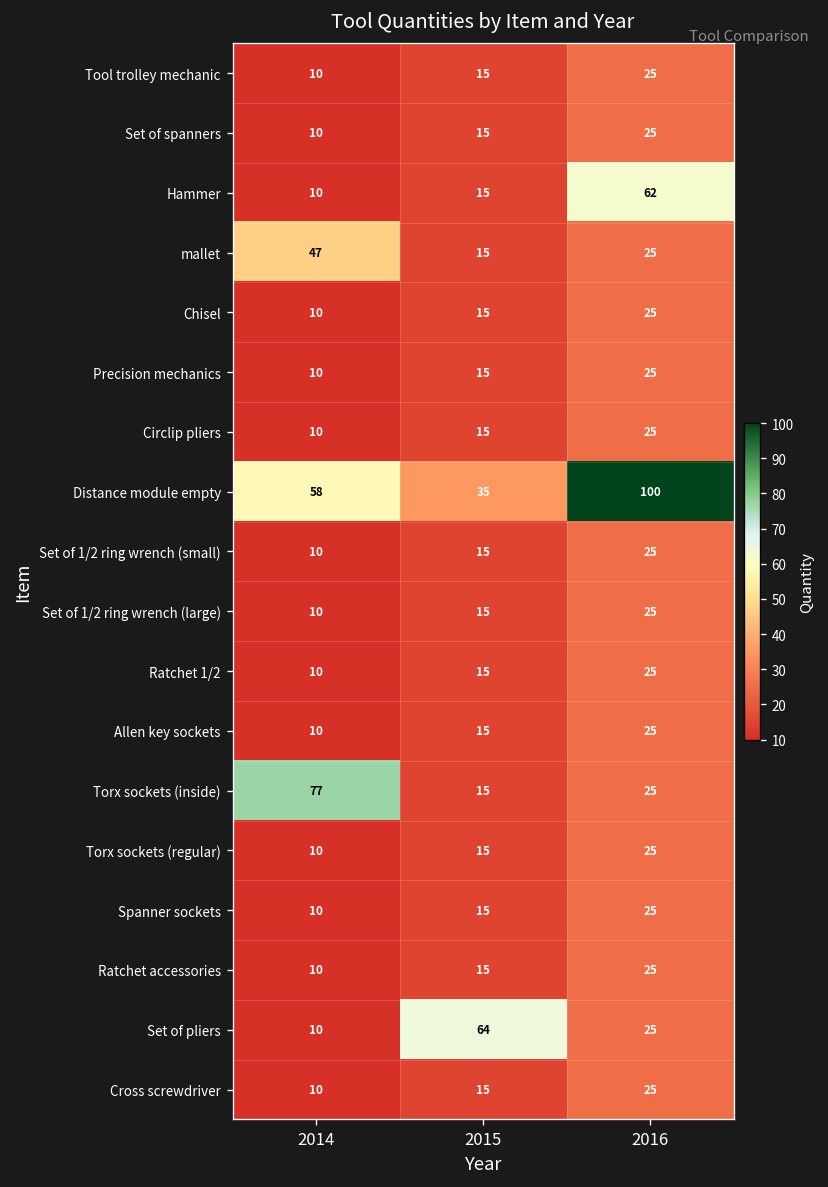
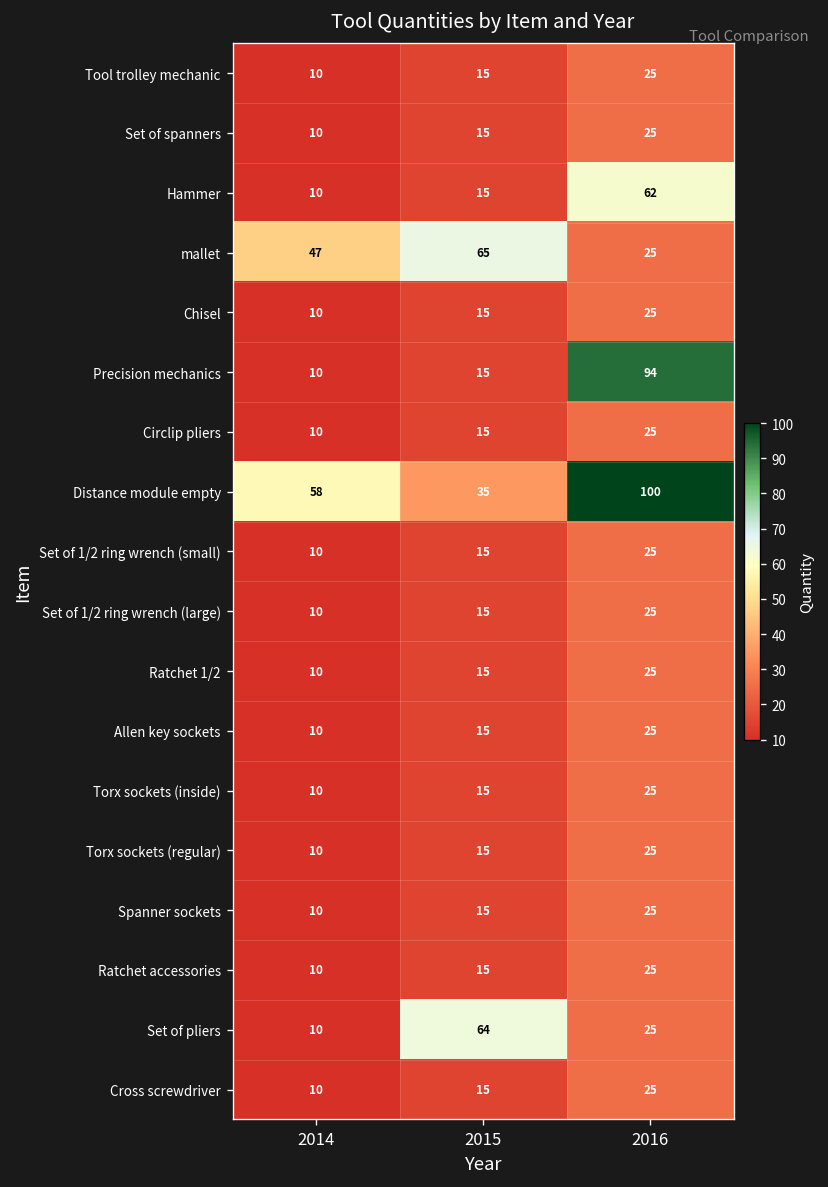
  {
    "Tool trolley mechanic": {
      "2014": 10,
      "2015": 15,
      "2016": 25
    },
    "Set of spanners": {
      "2014": 10,
      "2015": 15,
      "2016": 25
    },
    "Hammer": {
      "2014": 10,
      "2015": 15,
      "2016": 62
    },
    "mallet": {
      "2014": 47,
-     "2015": 15,
+     "2015": 65,
      "2016": 25
    },
    "Chisel": {
      "2014": 10,
      "2015": 15,
      "2016": 25
    },
    "Precision mechanics": {
      "2014": 10,
      "2015": 15,
-     "2016": 25
+     "2016": 94
    },
    "Circlip pliers": {
      "2014": 10,
      "2015": 15,
      "2016": 25
    },
    "Distance module empty": {
      "2014": 58,
      "2015": 35,
      "2016": 100
    },
    "Set of 1/2 ring wrench (small)": {
      "2014": 10,
      "2015": 15,
      "2016": 25
    },
    "Set of 1/2 ring wrench (large)": {
      "2014": 10,
      "2015": 15,
      "2016": 25
    },
    "Ratchet 1/2": {
      "2014": 10,
      "2015": 15,
      "2016": 25
    },
    "Allen key sockets": {
      "2014": 10,
      "2015": 15,
      "2016": 25
    },
    "Torx sockets (inside)": {
-     "2014": 77,
+     "2014": 10,
      "2015": 15,
      "2016": 25
    },
    "Torx sockets (regular)": {
      "2014": 10,
      "2015": 15,
      "2016": 25
    },
    "Spanner sockets": {
      "2014": 10,
      "2015": 15,
      "2016": 25
    },
    "Ratchet accessories": {
      "2014": 10,
      "2015": 15,
      "2016": 25
    },
    "Set of pliers": {
      "2014": 10,
      "2015": 64,
      "2016": 25
    },
    "Cross screwdriver": {
      "2014": 10,
      "2015": 15,
      "2016": 25
    }
  }
